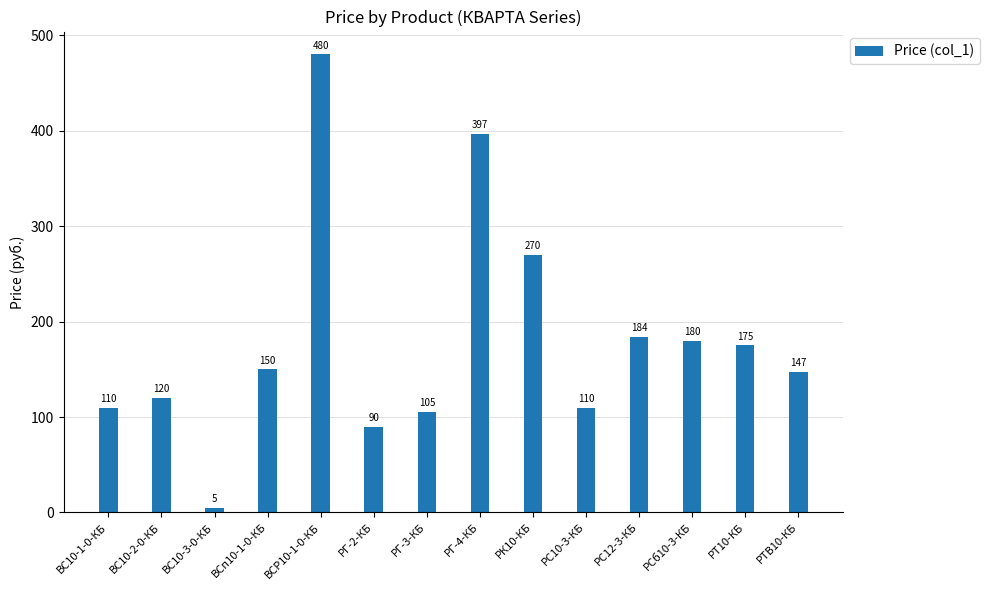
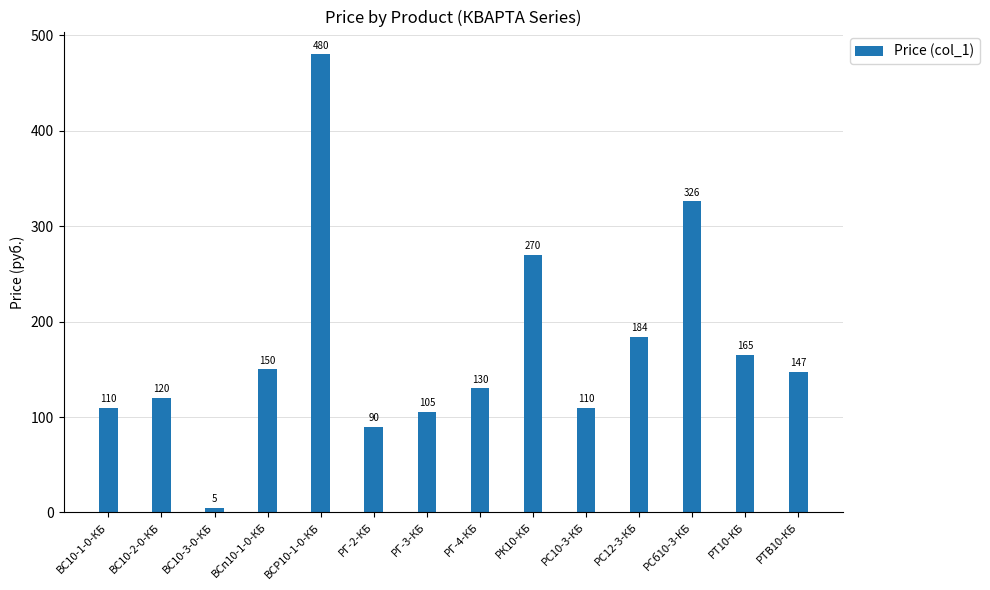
  {
    "ВС10-1-0-КБ": 110,
    "ВС10-2-0-КБ": 120,
    "ВС10-3-0-КБ": 5,
    "ВСп10-1-0-КБ": 150,
    "ВСР10-1-0-КБ": 480,
    "РГ-2-КБ": 90,
    "РГ-3-КБ": 105,
-   "РГ-4-КБ": 397,
+   "РГ-4-КБ": 130,
    "РК10-КБ": 270,
    "РС10-3-КБ": 110,
    "РС12-3-КБ": 184,
-   "РСб10-3-КБ": 180,
-   "РТ10-КБ": 175,
+   "РСб10-3-КБ": 326,
+   "РТ10-КБ": 165,
    "РТВ10-КБ": 147
  }
